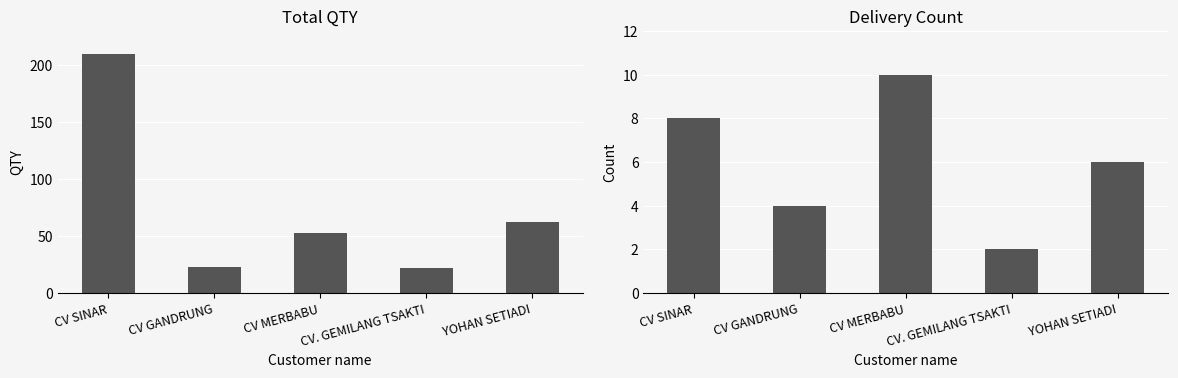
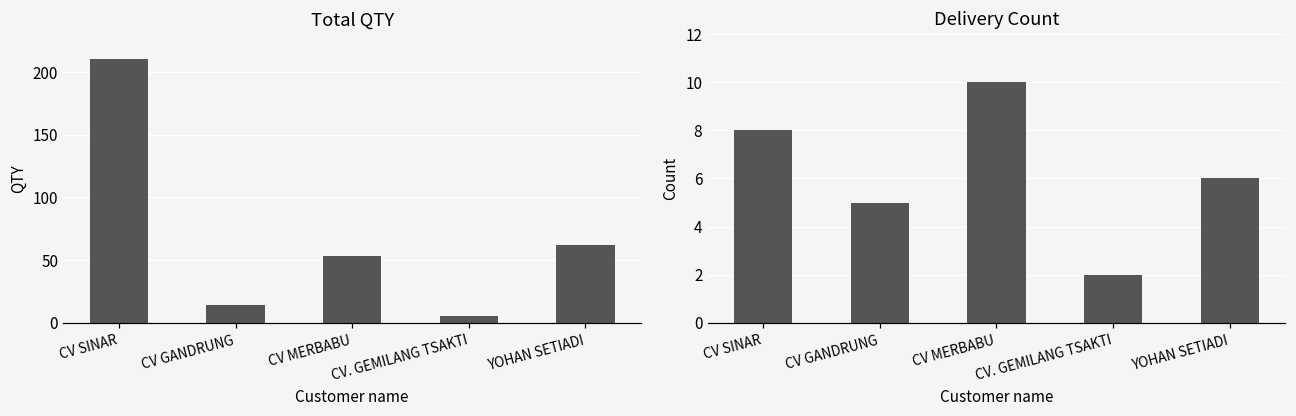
  {
    "Total QTY": {
      "CV SINAR": 210,
-     "CV GANDRUNG": 23,
+     "CV GANDRUNG": 14,
      "CV MERBABU": 53,
-     "CV. GEMILANG TSAKTI": 22,
+     "CV. GEMILANG TSAKTI": 5,
      "YOHAN SETIADI": 62
    },
    "Delivery Count": {
      "CV SINAR": 8,
-     "CV GANDRUNG": 4,
+     "CV GANDRUNG": 5,
      "CV MERBABU": 10,
      "CV. GEMILANG TSAKTI": 2,
      "YOHAN SETIADI": 6
    }
  }
